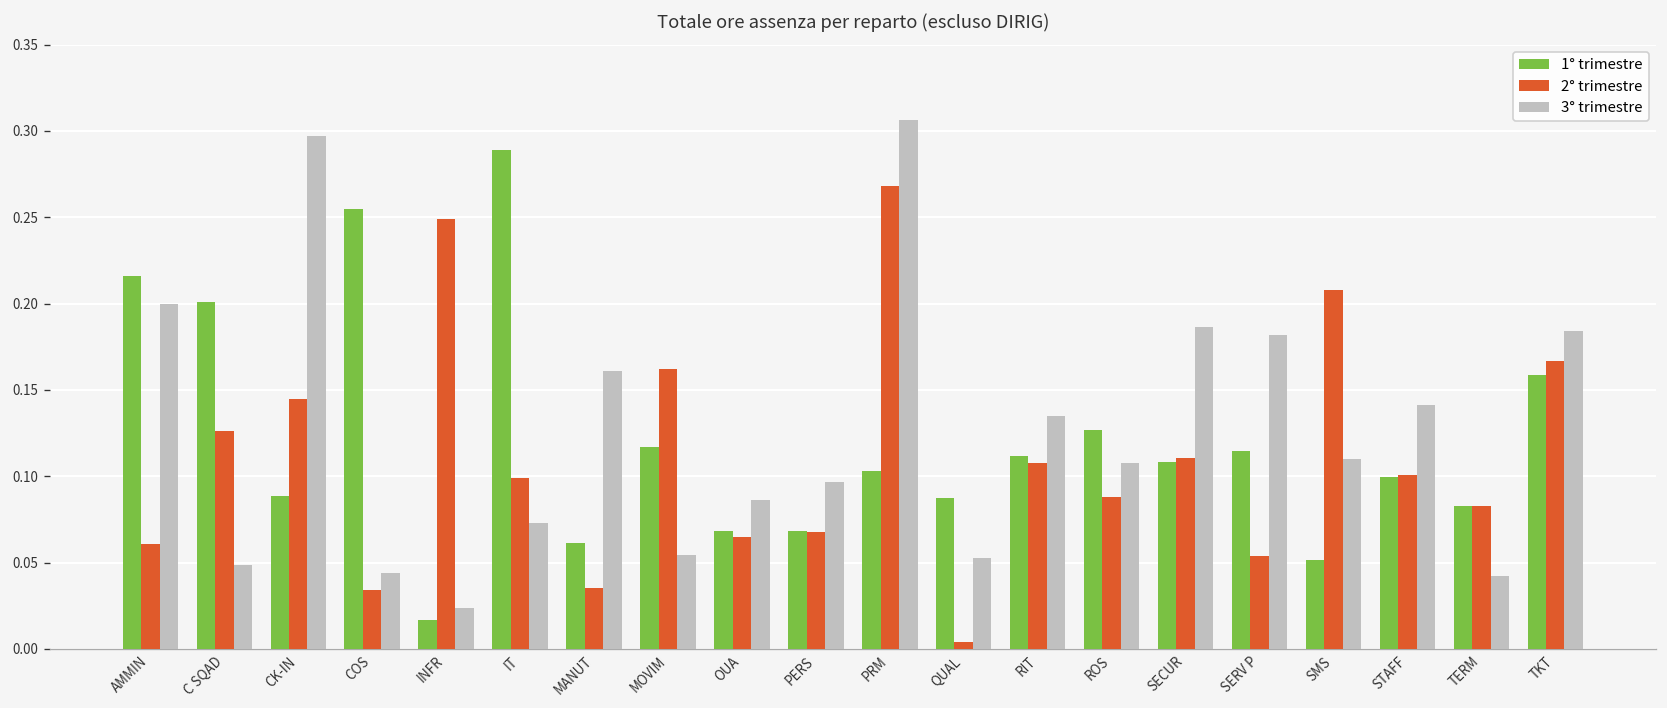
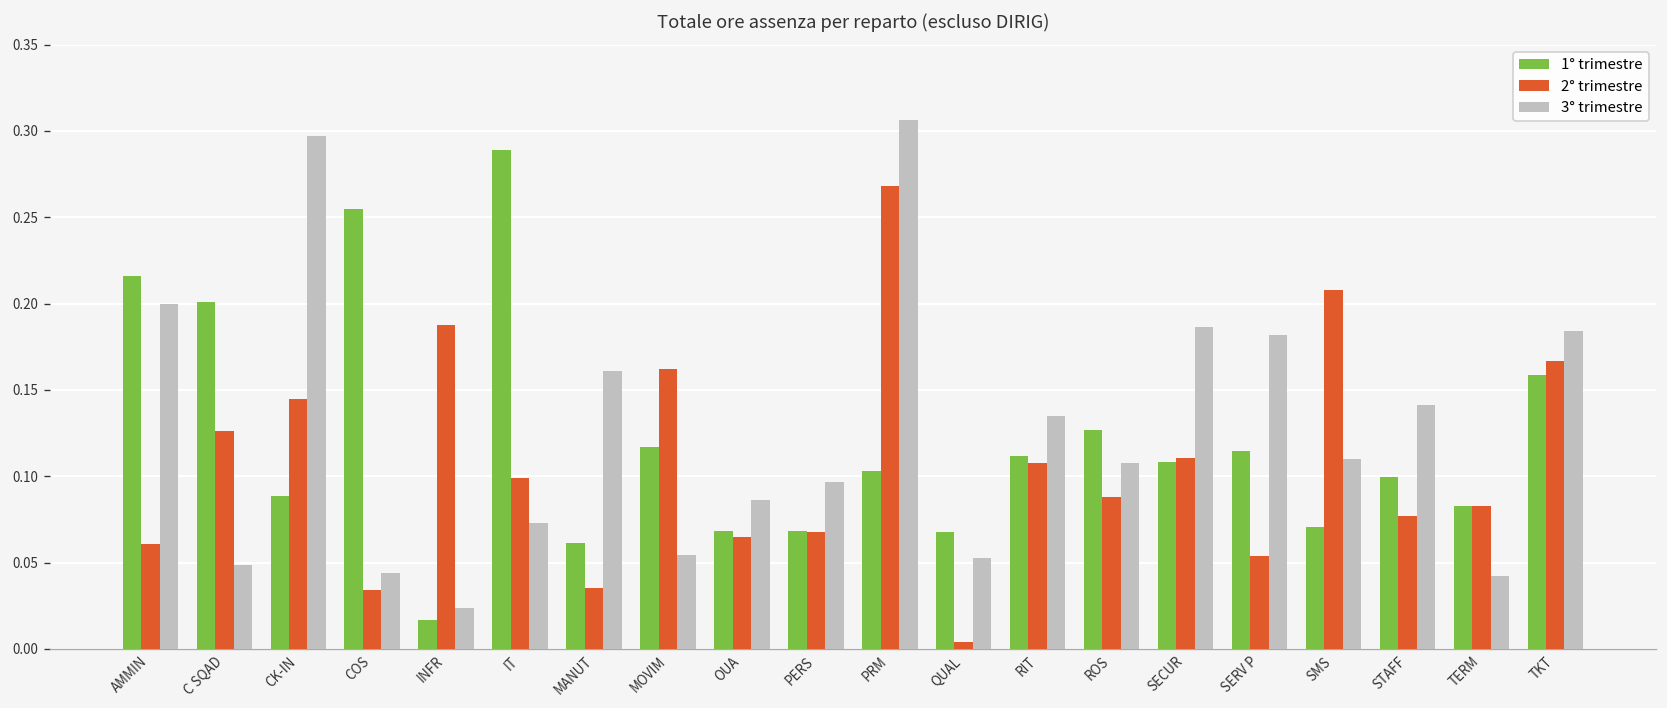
  {
    "1° trimestre": {
      "AMMIN": 0.216,
      "C SQAD": 0.201,
      "CK-IN": 0.088,
      "COS": 0.255,
      "INFR": 0.016,
      "IT": 0.289,
      "MANUT": 0.061,
      "MOVIM": 0.117,
      "OUA": 0.068,
      "PERS": 0.068,
      "PRM": 0.103,
-     "QUAL": 0.087,
+     "QUAL": 0.068,
      "RIT": 0.112,
      "ROS": 0.127,
      "SECUR": 0.108,
      "SERV P": 0.114,
-     "SMS": 0.051,
+     "SMS": 0.071,
      "STAFF": 0.100,
      "TERM": 0.083,
      "TKT": 0.159
    },
    "2° trimestre": {
      "AMMIN": 0.060,
      "C SQAD": 0.126,
      "CK-IN": 0.145,
      "COS": 0.034,
-     "INFR": 0.249,
+     "INFR": 0.188,
      "IT": 0.099,
      "MANUT": 0.035,
      "MOVIM": 0.162,
      "OUA": 0.065,
      "PERS": 0.068,
      "PRM": 0.268,
      "QUAL": 0.004,
      "RIT": 0.108,
      "ROS": 0.088,
      "SECUR": 0.110,
      "SERV P": 0.054,
      "SMS": 0.208,
-     "STAFF": 0.101,
+     "STAFF": 0.077,
      "TERM": 0.083,
      "TKT": 0.167
    },
    "3° trimestre": {
      "AMMIN": 0.199,
      "C SQAD": 0.049,
      "CK-IN": 0.297,
      "COS": 0.044,
      "INFR": 0.024,
      "IT": 0.073,
      "MANUT": 0.161,
      "MOVIM": 0.054,
      "OUA": 0.086,
      "PERS": 0.097,
      "PRM": 0.306,
      "QUAL": 0.053,
      "RIT": 0.135,
      "ROS": 0.108,
      "SECUR": 0.187,
      "SERV P": 0.182,
      "SMS": 0.110,
      "STAFF": 0.141,
      "TERM": 0.042,
      "TKT": 0.184
    }
  }
